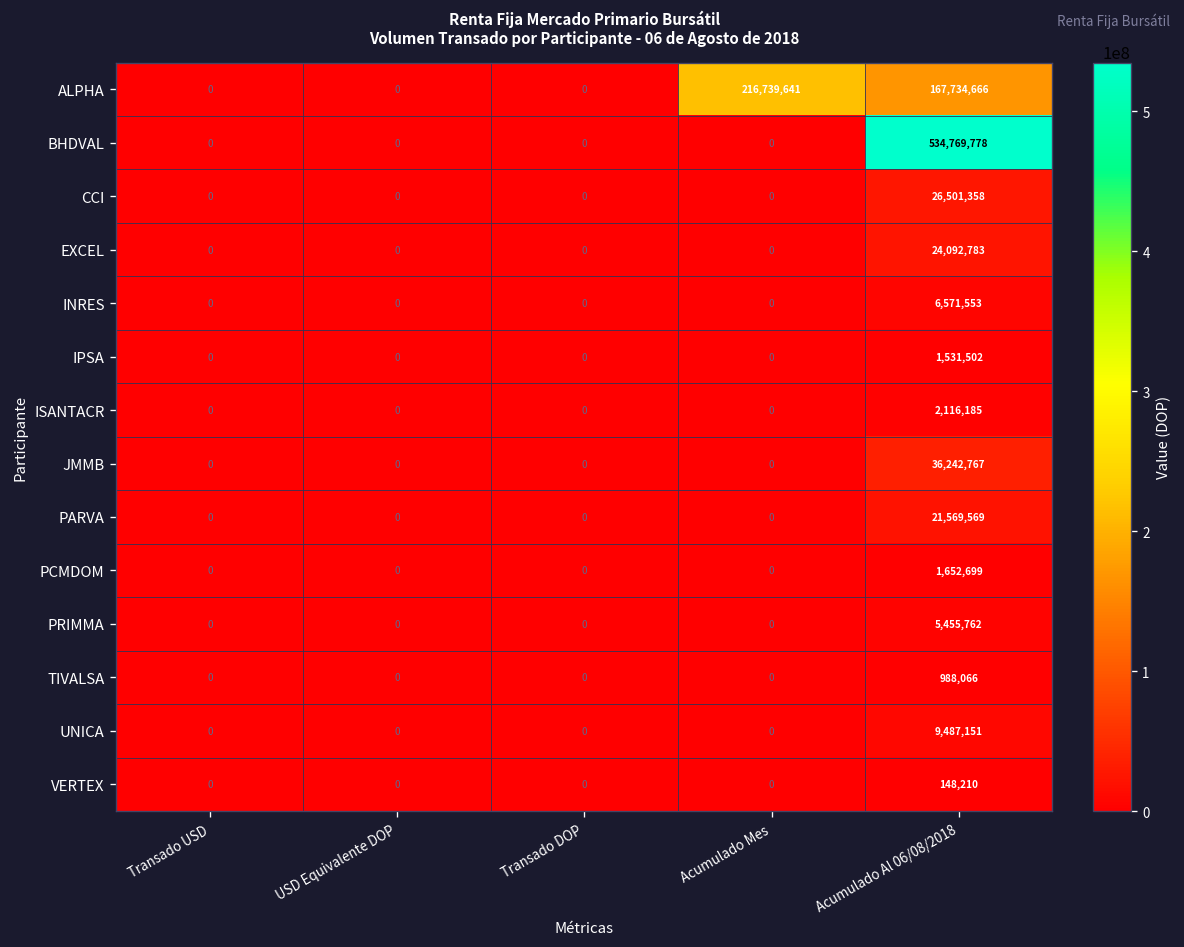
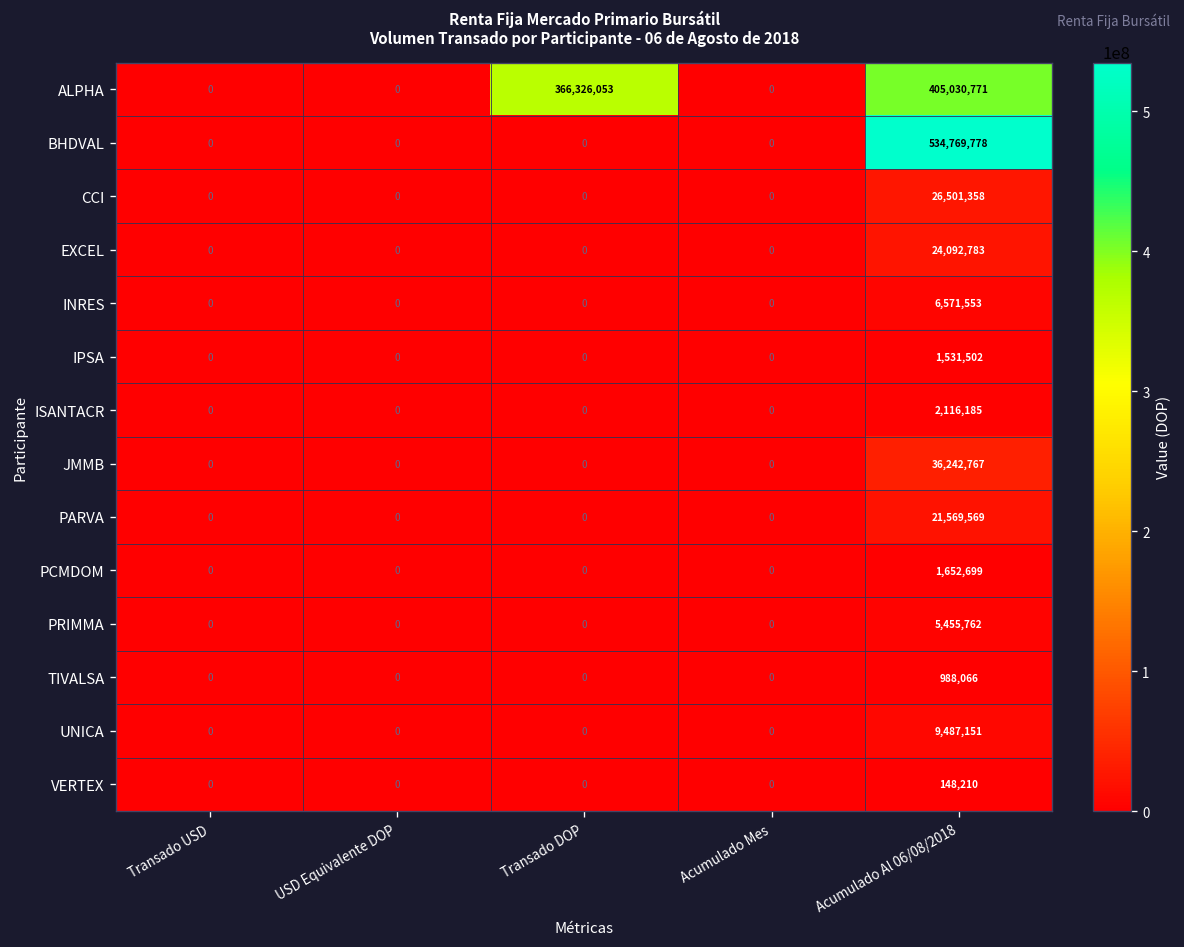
  {
    "ALPHA": {
      "Transado USD": "0",
      "USD Equivalente DOP": "0",
-     "Transado DOP": "0",
-     "Acumulado Mes": "216,739,641",
-     "Acumulado Al 06/08/2018": "167,734,666"
+     "Transado DOP": "366,326,053",
+     "Acumulado Mes": "0",
+     "Acumulado Al 06/08/2018": "405,030,771"
    },
    "BHDVAL": {
      "Transado USD": "0",
      "USD Equivalente DOP": "0",
      "Transado DOP": "0",
      "Acumulado Mes": "0",
      "Acumulado Al 06/08/2018": "534,769,778"
    },
    "CCI": {
      "Transado USD": "0",
      "USD Equivalente DOP": "0",
      "Transado DOP": "0",
      "Acumulado Mes": "0",
      "Acumulado Al 06/08/2018": "26,501,358"
    },
    "EXCEL": {
      "Transado USD": "0",
      "USD Equivalente DOP": "0",
      "Transado DOP": "0",
      "Acumulado Mes": "0",
      "Acumulado Al 06/08/2018": "24,092,783"
    },
    "INRES": {
      "Transado USD": "0",
      "USD Equivalente DOP": "0",
      "Transado DOP": "0",
      "Acumulado Mes": "0",
      "Acumulado Al 06/08/2018": "6,571,553"
    },
    "IPSA": {
      "Transado USD": "0",
      "USD Equivalente DOP": "0",
      "Transado DOP": "0",
      "Acumulado Mes": "0",
      "Acumulado Al 06/08/2018": "1,531,502"
    },
    "ISANTACR": {
      "Transado USD": "0",
      "USD Equivalente DOP": "0",
      "Transado DOP": "0",
      "Acumulado Mes": "0",
      "Acumulado Al 06/08/2018": "2,116,185"
    },
    "JMMB": {
      "Transado USD": "0",
      "USD Equivalente DOP": "0",
      "Transado DOP": "0",
      "Acumulado Mes": "0",
      "Acumulado Al 06/08/2018": "36,242,767"
    },
    "PARVA": {
      "Transado USD": "0",
      "USD Equivalente DOP": "0",
      "Transado DOP": "0",
      "Acumulado Mes": "0",
      "Acumulado Al 06/08/2018": "21,569,569"
    },
    "PCMDOM": {
      "Transado USD": "0",
      "USD Equivalente DOP": "0",
      "Transado DOP": "0",
      "Acumulado Mes": "0",
      "Acumulado Al 06/08/2018": "1,652,699"
    },
    "PRIMMA": {
      "Transado USD": "0",
      "USD Equivalente DOP": "0",
      "Transado DOP": "0",
      "Acumulado Mes": "0",
      "Acumulado Al 06/08/2018": "5,455,762"
    },
    "TIVALSA": {
      "Transado USD": "0",
      "USD Equivalente DOP": "0",
      "Transado DOP": "0",
      "Acumulado Mes": "0",
      "Acumulado Al 06/08/2018": "988,066"
    },
    "UNICA": {
      "Transado USD": "0",
      "USD Equivalente DOP": "0",
      "Transado DOP": "0",
      "Acumulado Mes": "0",
      "Acumulado Al 06/08/2018": "9,487,151"
    },
    "VERTEX": {
      "Transado USD": "0",
      "USD Equivalente DOP": "0",
      "Transado DOP": "0",
      "Acumulado Mes": "0",
      "Acumulado Al 06/08/2018": "148,210"
    }
  }
